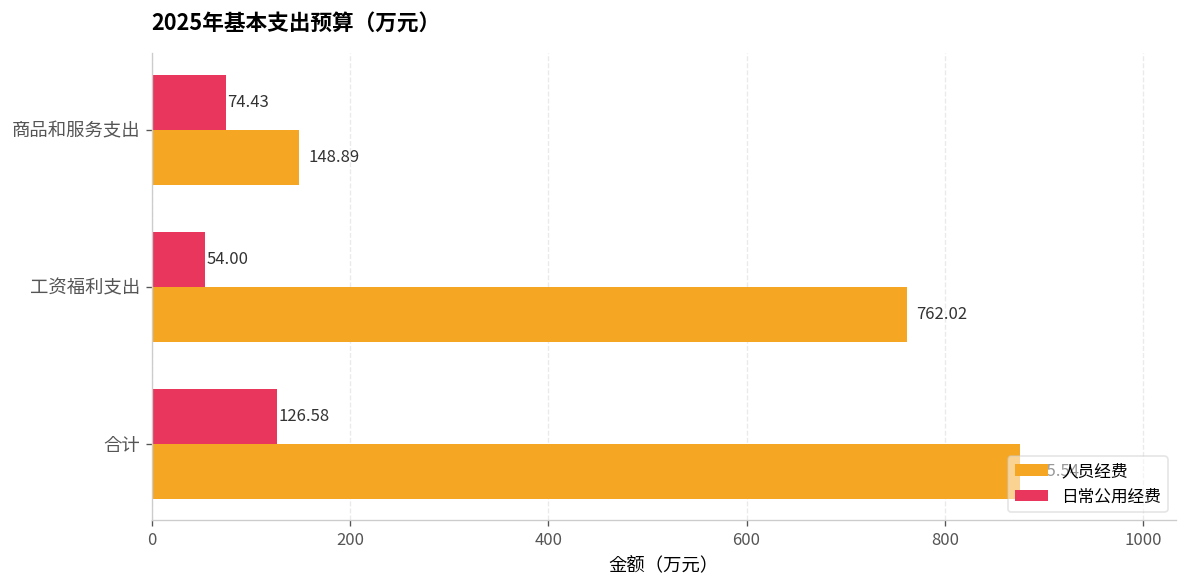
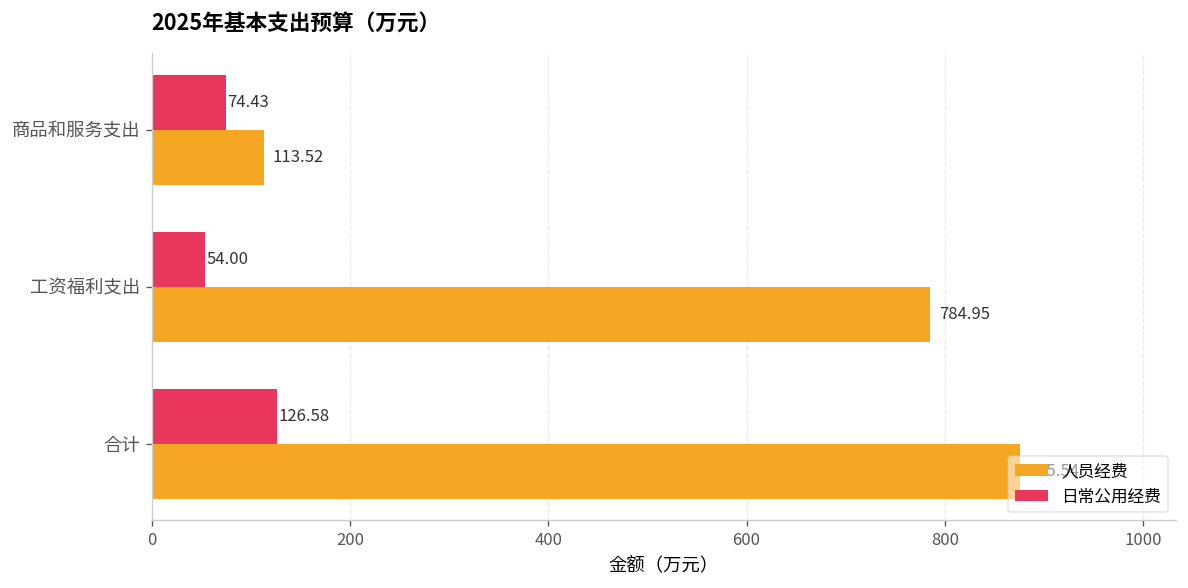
  {
    "人员经费": {
-     "商品和服务支出": 148.89,
-     "工资福利支出": 762.02
+     "商品和服务支出": 113.52,
+     "工资福利支出": 784.95
    },
    "日常公用经费": {
      "商品和服务支出": 74.43,
      "工资福利支出": 54.00,
      "合计": 126.58
    }
  }
